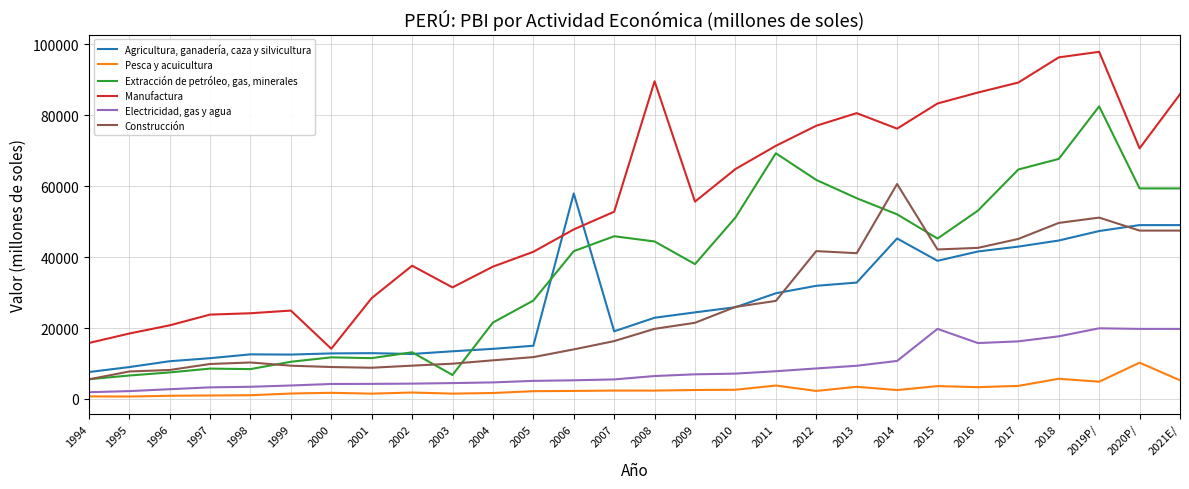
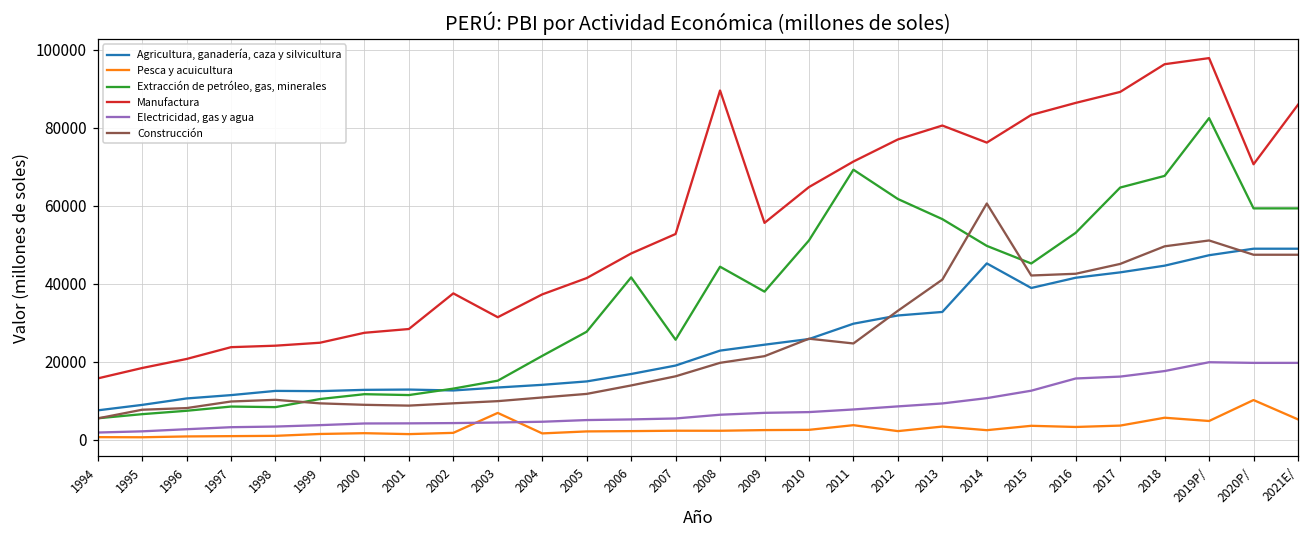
  {
    "Agricultura, ganadería, caza y silvicultura": {
      "1994": 8000,
      "1995": 9000,
      "1996": 11000,
      "1997": 11000,
      "1998": 13000,
      "1999": 13000,
      "2000": 13000,
      "2001": 13000,
      "2003": 13000,
      "2004": 14000,
      "2005": 15000,
-     "2006": 58000,
+     "2006": 17000,
      "2007": 19000,
      "2008": 23000,
      "2009": 24000,
      "2011": 30000,
      "2012": 32000,
      "2013": 33000,
      "2014": 45000,
      "2015": 39000,
      "2016": 42000,
      "2017": 43000,
      "2018": 45000,
      "2019P/": 47000,
      "2020P/": 49000,
      "2021E/": 49000
    },
    "Pesca y acuicultura": {
      "1994": 1000,
      "1995": 1000,
      "1996": 1000,
      "1997": 1000,
      "1998": 1000,
      "1999": 2000,
      "2000": 2000,
      "2001": 1000,
      "2002": 2000,
-     "2003": 2000,
+     "2003": 7000,
      "2004": 2000,
      "2005": 2000,
      "2006": 2000,
      "2007": 2000,
      "2008": 2000,
      "2009": 3000,
      "2010": 3000,
      "2011": 4000,
      "2012": 2000,
      "2013": 3000,
      "2014": 3000,
      "2015": 4000,
      "2016": 3000,
      "2017": 4000,
      "2018": 6000,
      "2019P/": 5000,
      "2020P/": 10000,
      "2021E/": 5000
    },
    "Extracción de petróleo, gas, minerales": {
      "1995": 7000,
      "1997": 9000,
      "1998": 8000,
      "1999": 10000,
      "2000": 12000,
      "2001": 12000,
-     "2003": 7000,
+     "2003": 15000,
      "2004": 22000,
      "2005": 28000,
      "2006": 42000,
-     "2007": 46000,
+     "2007": 26000,
      "2008": 44000,
      "2009": 38000,
      "2010": 51000,
      "2011": 69000,
      "2012": 62000,
      "2013": 57000,
-     "2014": 52000,
+     "2014": 50000,
      "2015": 45000,
      "2016": 53000,
      "2017": 65000,
      "2018": 68000,
      "2019P/": 83000,
      "2020P/": 59000,
      "2021E/": 59000
    },
    "Manufactura": {
      "1994": 16000,
      "1995": 18000,
      "1996": 21000,
      "1997": 24000,
      "1998": 24000,
      "1999": 25000,
-     "2000": 14000,
+     "2000": 27000,
      "2001": 28000,
      "2002": 38000,
      "2003": 31000,
      "2004": 37000,
      "2005": 42000,
      "2006": 48000,
      "2007": 53000,
      "2008": 90000,
      "2009": 56000,
      "2010": 65000,
      "2011": 71000,
      "2012": 77000,
      "2013": 81000,
      "2014": 76000,
      "2015": 83000,
      "2016": 86000,
      "2017": 89000,
      "2018": 96000,
      "2019P/": 98000,
      "2020P/": 71000,
      "2021E/": 86000
    },
    "Electricidad, gas y agua": {
      "1994": 2000,
      "1995": 2000,
      "1996": 3000,
      "1997": 3000,
      "1998": 3000,
      "1999": 4000,
      "2000": 4000,
      "2001": 4000,
      "2002": 4000,
      "2003": 4000,
      "2004": 5000,
      "2005": 5000,
      "2006": 5000,
      "2007": 6000,
      "2008": 6000,
      "2009": 7000,
      "2010": 7000,
      "2011": 8000,
      "2012": 9000,
      "2013": 9000,
      "2014": 11000,
-     "2015": 20000,
+     "2015": 13000,
      "2016": 16000,
      "2017": 16000,
      "2018": 18000,
      "2019P/": 20000,
      "2020P/": 20000,
      "2021E/": 20000
    },
    "Construcción": {
      "1995": 8000,
      "1997": 10000,
      "1998": 10000,
      "1999": 9000,
      "2000": 9000,
      "2001": 9000,
      "2002": 9000,
      "2003": 10000,
      "2004": 11000,
      "2005": 12000,
      "2006": 14000,
      "2007": 16000,
      "2008": 20000,
      "2009": 21000,
-     "2011": 28000,
-     "2012": 42000,
+     "2011": 25000,
+     "2012": 33000,
      "2013": 41000,
      "2014": 61000,
      "2015": 42000,
      "2016": 43000,
      "2017": 45000,
      "2018": 50000,
      "2019P/": 51000,
      "2020P/": 47000,
      "2021E/": 47000
    }
  }
